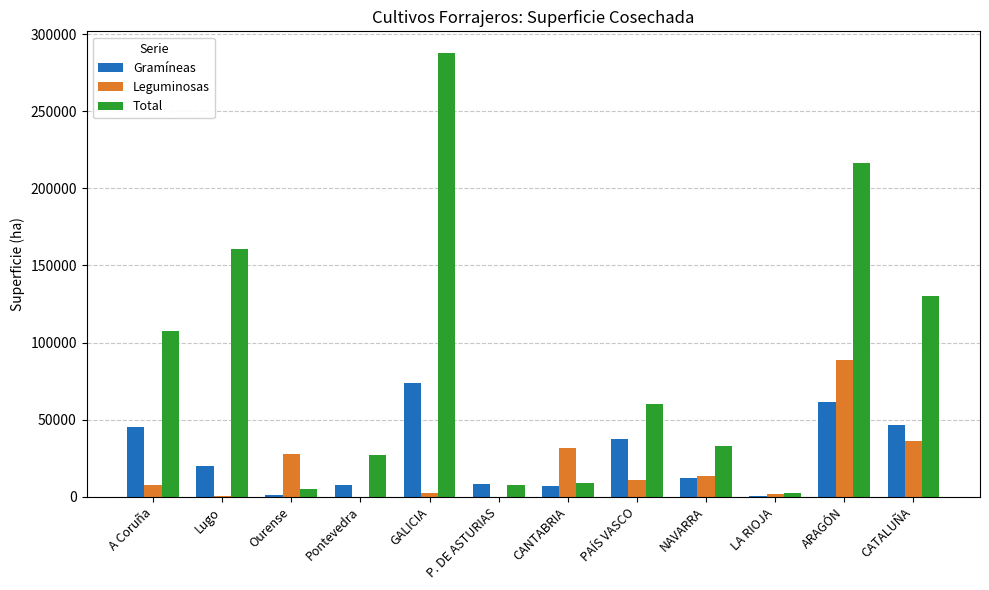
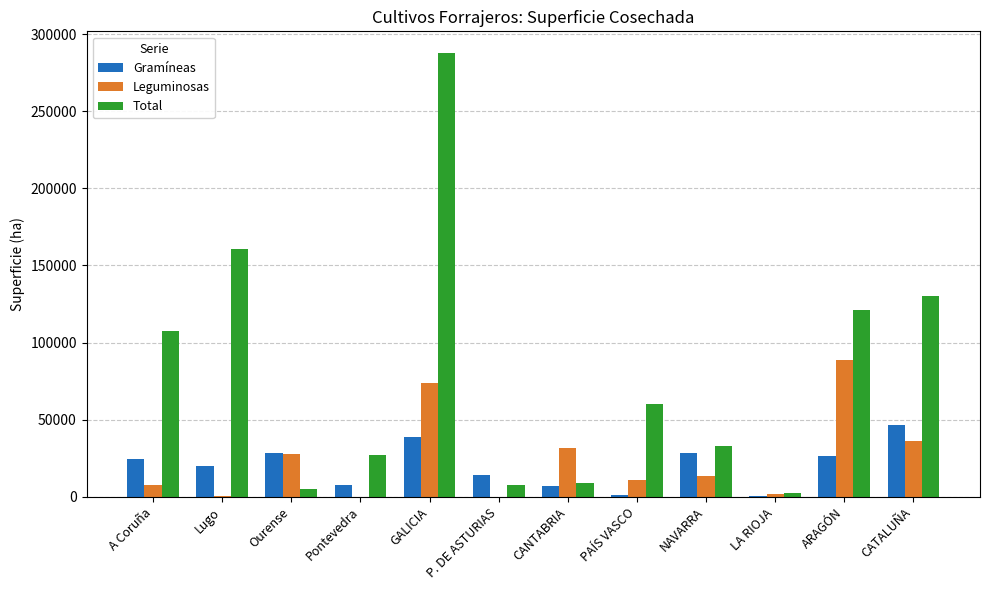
  {
    "Gramíneas": {
-     "A Coruña": 45000,
+     "A Coruña": 25000,
      "Lugo": 20000,
-     "Ourense": 1000,
+     "Ourense": 29000,
      "Pontevedra": 8000,
-     "GALICIA": 74000,
-     "P. DE ASTURIAS": 9000,
+     "GALICIA": 39000,
+     "P. DE ASTURIAS": 14000,
      "CANTABRIA": 7000,
-     "PAÍS VASCO": 38000,
-     "NAVARRA": 12000,
-     "ARAGÓN": 62000,
+     "PAÍS VASCO": 1000,
+     "NAVARRA": 28000,
+     "ARAGÓN": 27000,
      "CATALUÑA": 46000
    },
    "Leguminosas": {
      "A Coruña": 8000,
      "Ourense": 28000,
-     "GALICIA": 2000,
+     "GALICIA": 74000,
      "CANTABRIA": 32000,
      "PAÍS VASCO": 11000,
      "NAVARRA": 14000,
      "LA RIOJA": 2000,
      "ARAGÓN": 88000,
      "CATALUÑA": 36000
    },
    "Total": {
      "A Coruña": 108000,
      "Lugo": 161000,
      "Ourense": 5000,
      "Pontevedra": 27000,
      "GALICIA": 287000,
      "P. DE ASTURIAS": 8000,
      "CANTABRIA": 9000,
      "PAÍS VASCO": 60000,
      "NAVARRA": 33000,
      "LA RIOJA": 2000,
-     "ARAGÓN": 216000,
+     "ARAGÓN": 121000,
      "CATALUÑA": 130000
    }
  }
